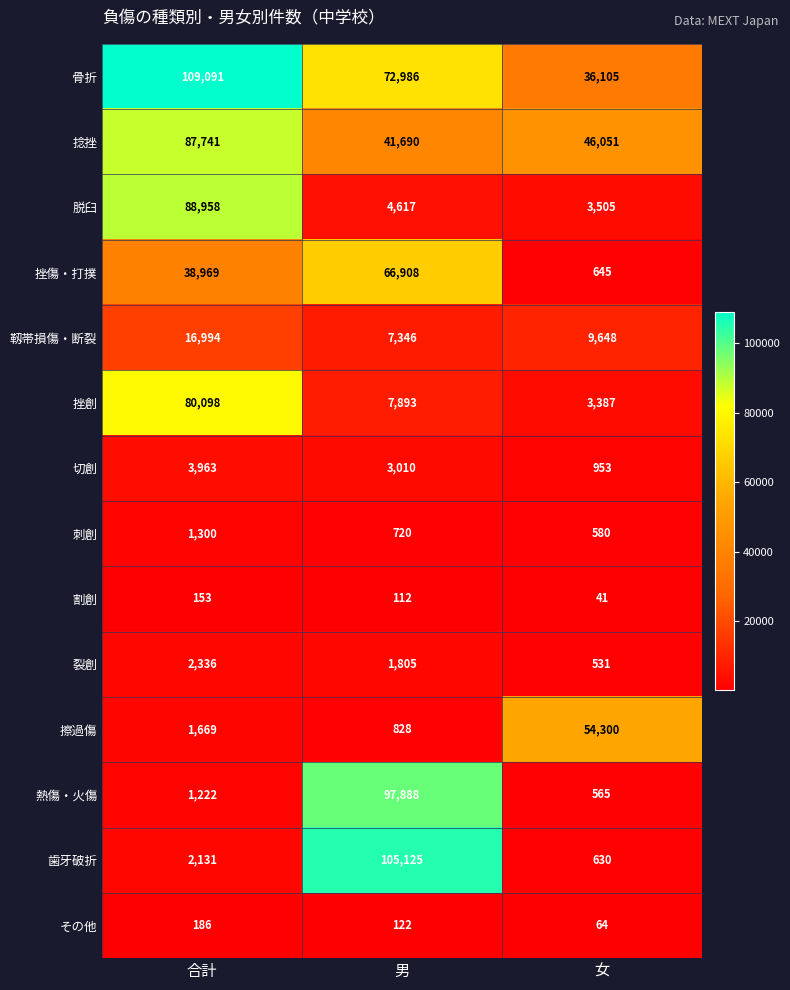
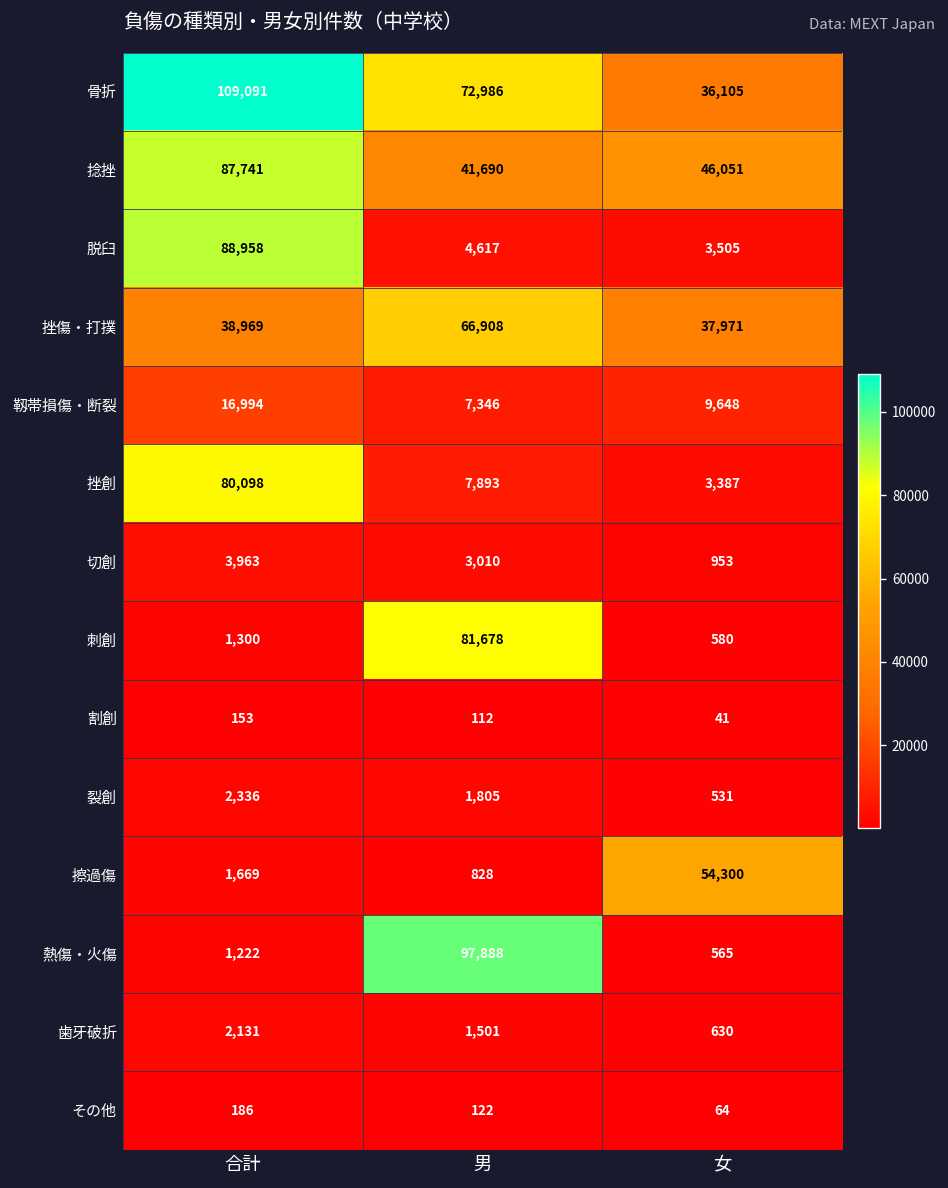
  {
    "骨折": {
      "合計": "109,091",
      "男": "72,986",
      "女": "36,105"
    },
    "捻挫": {
      "合計": "87,741",
      "男": "41,690",
      "女": "46,051"
    },
    "脱臼": {
      "合計": "88,958",
      "男": "4,617",
      "女": "3,505"
    },
    "挫傷・打撲": {
      "合計": "38,969",
      "男": "66,908",
-     "女": "645"
+     "女": "37,971"
    },
    "靱帯損傷・断裂": {
      "合計": "16,994",
      "男": "7,346",
      "女": "9,648"
    },
    "挫創": {
      "合計": "80,098",
      "男": "7,893",
      "女": "3,387"
    },
    "切創": {
      "合計": "3,963",
      "男": "3,010",
      "女": "953"
    },
    "刺創": {
      "合計": "1,300",
-     "男": "720",
+     "男": "81,678",
      "女": "580"
    },
    "割創": {
      "合計": "153",
      "男": "112",
      "女": "41"
    },
    "裂創": {
      "合計": "2,336",
      "男": "1,805",
      "女": "531"
    },
    "擦過傷": {
      "合計": "1,669",
      "男": "828",
      "女": "54,300"
    },
    "熱傷・火傷": {
      "合計": "1,222",
      "男": "97,888",
      "女": "565"
    },
    "歯牙破折": {
      "合計": "2,131",
-     "男": "105,125",
+     "男": "1,501",
      "女": "630"
    },
    "その他": {
      "合計": "186",
      "男": "122",
      "女": "64"
    }
  }
